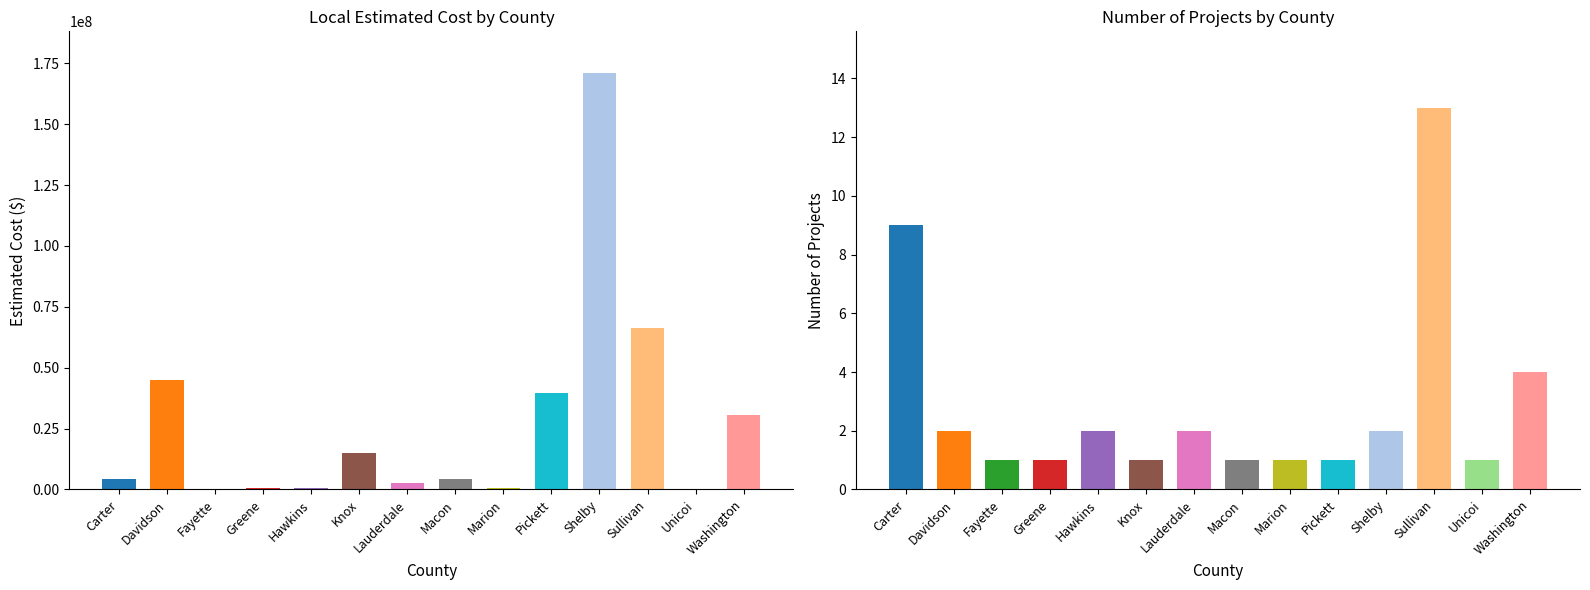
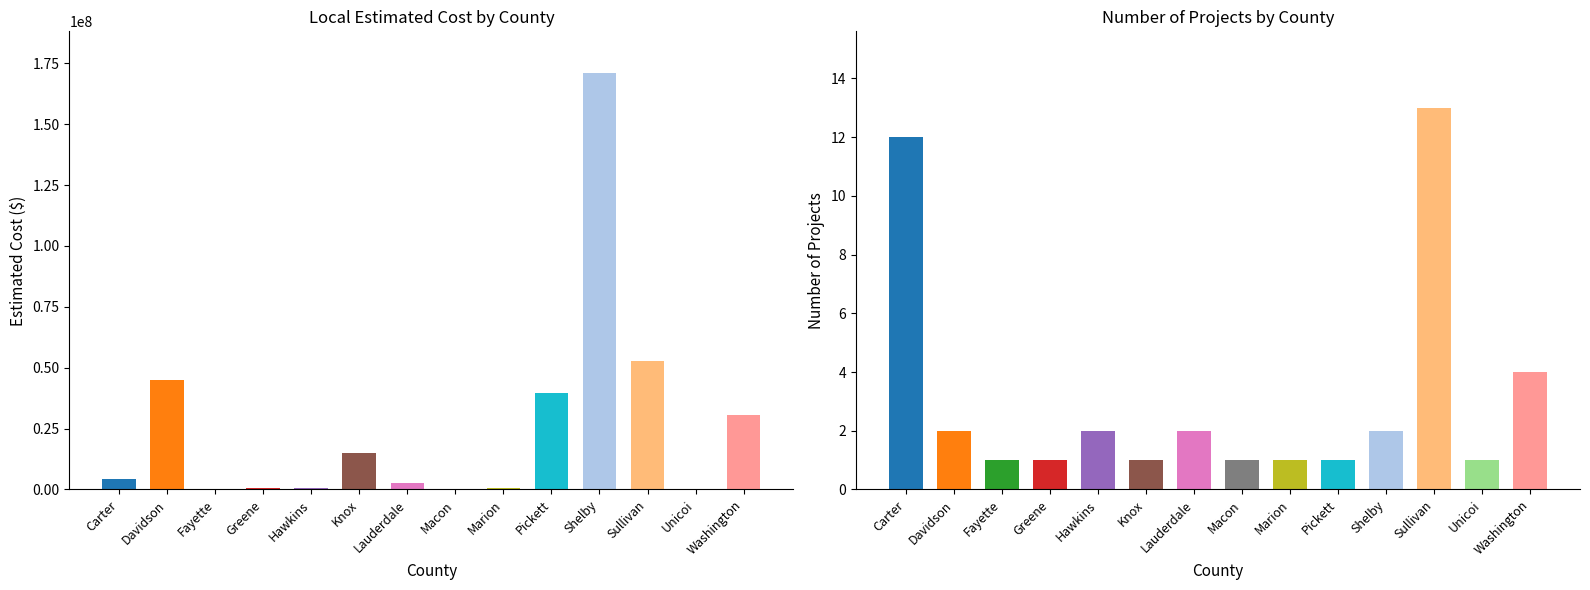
  {
    "Local Estimated Cost by County": {
      "Carter": 4000000,
      "Davidson": 45000000,
      "Knox": 15000000,
      "Lauderdale": 3000000,
-     "Macon": 4000000,
+     "Macon": 0,
      "Pickett": 39000000,
      "Shelby": 171000000,
-     "Sullivan": 66000000,
+     "Sullivan": 53000000,
      "Washington": 30000000
    },
    "Number of Projects by County": {
-     "Carter": 9,
+     "Carter": 12,
      "Davidson": 2,
      "Fayette": 1,
      "Greene": 1,
      "Hawkins": 2,
      "Knox": 1,
      "Lauderdale": 2,
      "Macon": 1,
      "Marion": 1,
      "Pickett": 1,
      "Shelby": 2,
      "Sullivan": 13,
      "Unicoi": 1,
      "Washington": 4
    }
  }
